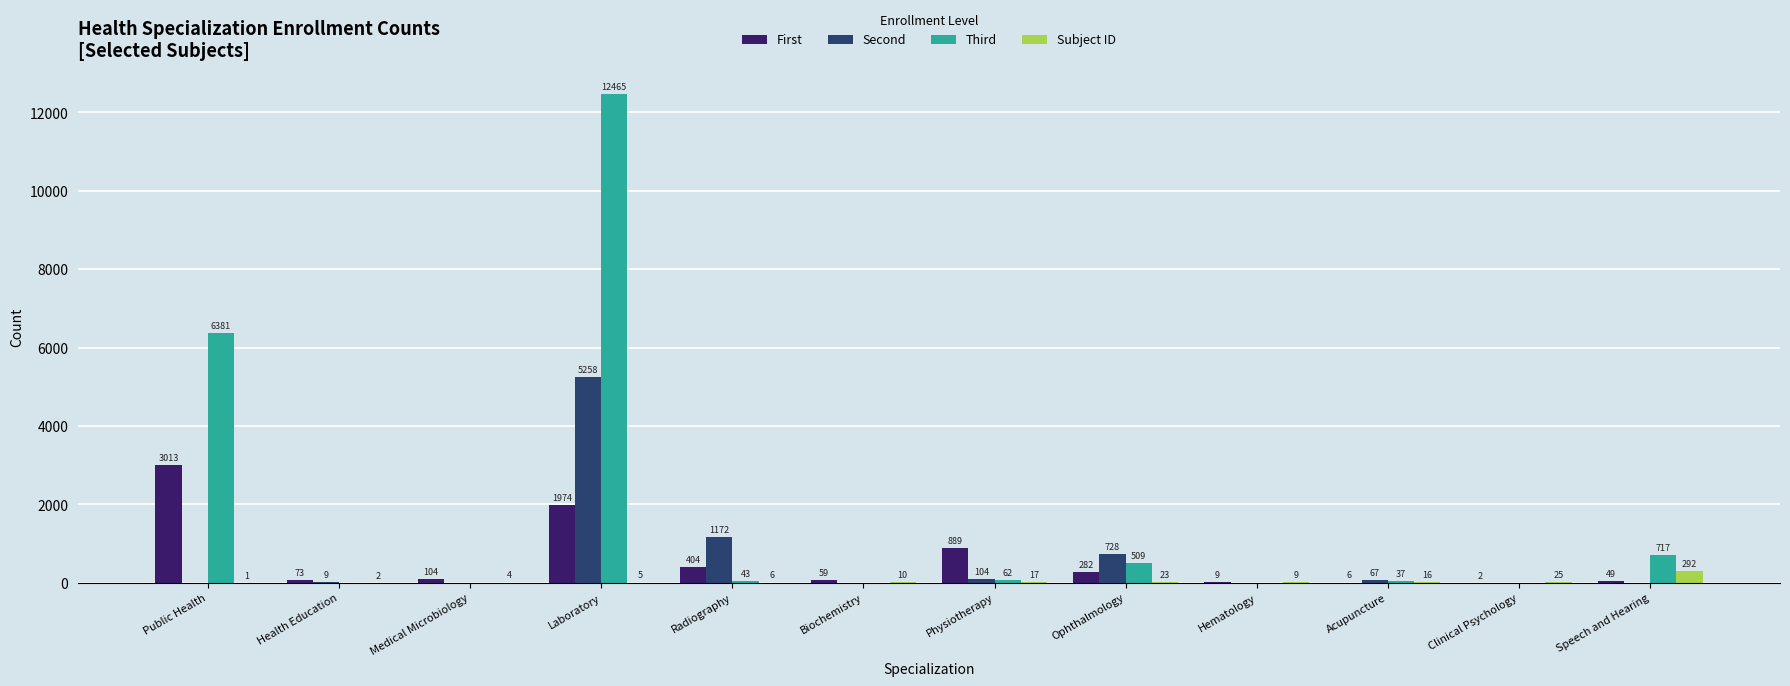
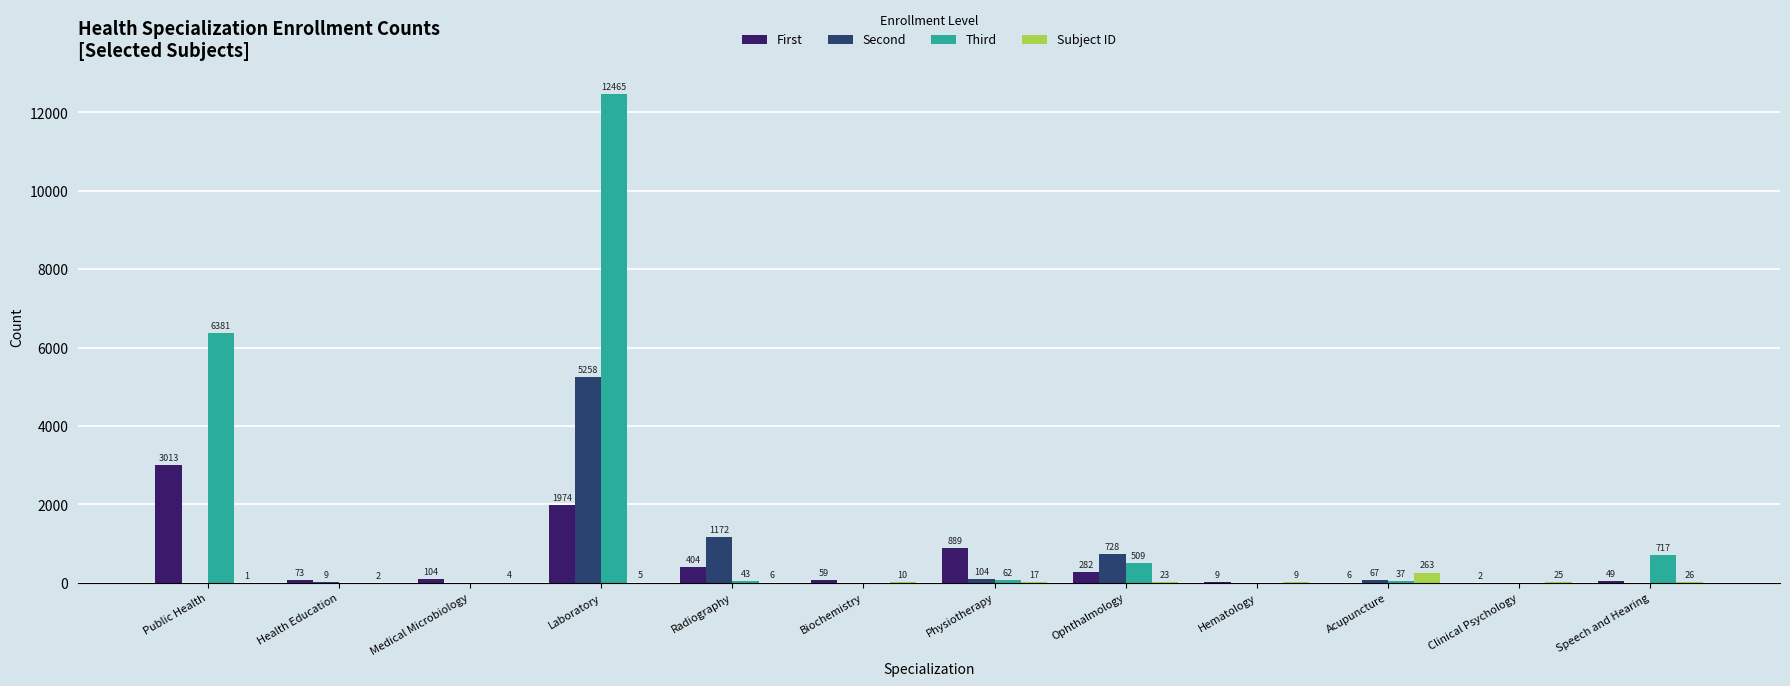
  {
    "Third": {
      "Public Health": 6381,
      "Laboratory": 12465,
      "Radiography": 43,
      "Physiotherapy": 62,
      "Ophthalmology": 509,
      "Acupuncture": 37,
      "Speech and Hearing": 717
    },
    "Subject ID": {
      "Public Health": 1,
      "Health Education": 2,
      "Medical Microbiology": 4,
      "Laboratory": 5,
      "Radiography": 6,
      "Biochemistry": 10,
      "Physiotherapy": 17,
      "Ophthalmology": 23,
      "Hematology": 9,
-     "Acupuncture": 16,
+     "Acupuncture": 263,
      "Clinical Psychology": 25,
-     "Speech and Hearing": 292
+     "Speech and Hearing": 26
    }
  }
